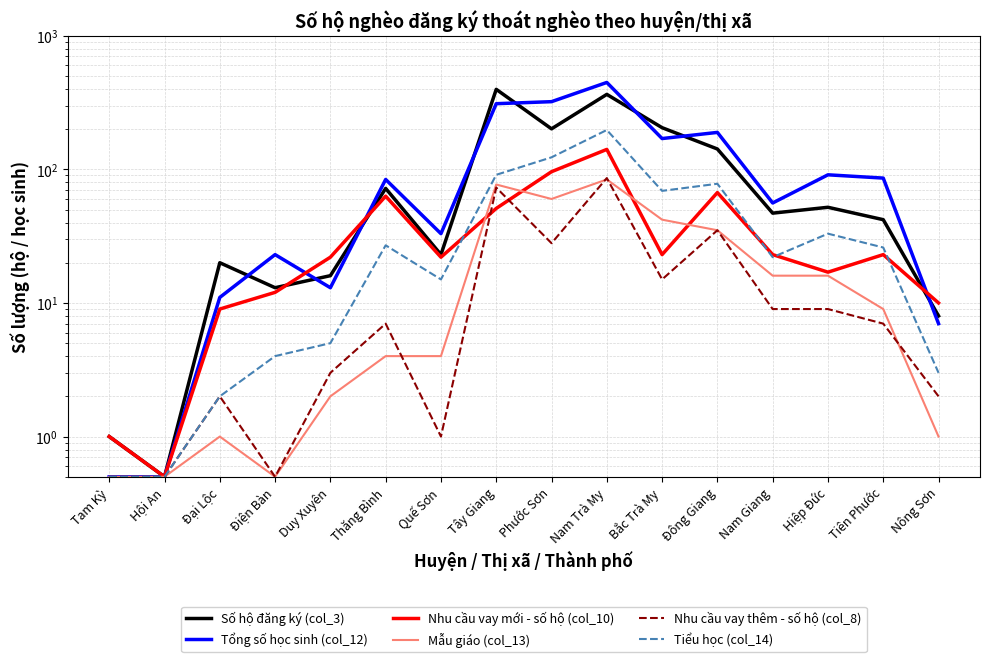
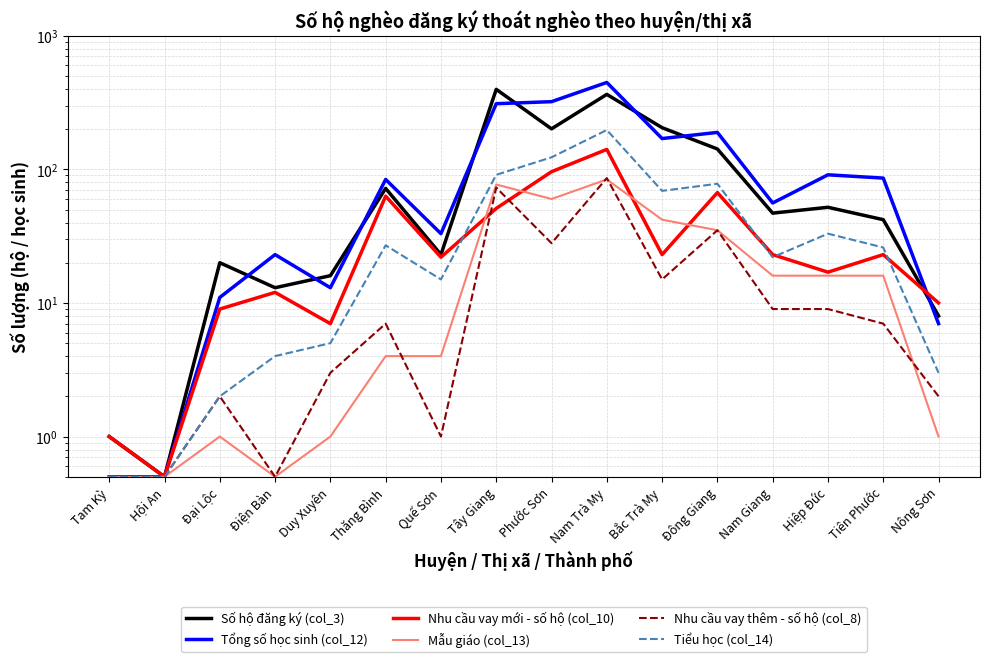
  {
    "Số hộ đăng ký (col_3)": {
      "Đại Lộc": 20,
      "Điện Bàn": 13,
      "Duy Xuyên": 16,
      "Thăng Bình": 70,
      "Quế Sơn": 23,
      "Tây Giang": 400,
      "Phước Sơn": 200,
      "Nam Trà My": 360,
      "Bắc Trà My": 210,
      "Đông Giang": 140,
      "Nam Giang": 47,
      "Hiệp Đức": 52,
      "Tiên Phước": 42,
      "Nông Sơn": 8
    },
    "Tổng số học sinh (col_12)": {
      "Đại Lộc": 11,
      "Điện Bàn": 23,
      "Duy Xuyên": 13,
      "Thăng Bình": 80,
      "Quế Sơn": 33,
      "Tây Giang": 310,
      "Phước Sơn": 320,
      "Nam Trà My": 450,
      "Bắc Trà My": 170,
      "Đông Giang": 190,
      "Nam Giang": 56,
      "Hiệp Đức": 90,
      "Tiên Phước": 90,
      "Nông Sơn": 7
    },
    "Nhu cầu vay mới - số hộ (col_10)": {
      "Đại Lộc": 9,
      "Điện Bàn": 12,
-     "Duy Xuyên": 22,
+     "Duy Xuyên": 7,
      "Thăng Bình": 60,
      "Quế Sơn": 22,
      "Tây Giang": 51,
      "Phước Sơn": 100,
      "Nam Trà My": 140,
      "Bắc Trà My": 23,
      "Đông Giang": 70,
      "Nam Giang": 23,
      "Hiệp Đức": 17,
      "Tiên Phước": 23,
      "Nông Sơn": 10
    },
    "Mẫu giáo (col_13)": {
      "Đại Lộc": 1,
-     "Duy Xuyên": 2,
+     "Duy Xuyên": 1,
      "Thăng Bình": 4,
      "Quế Sơn": 4,
      "Tây Giang": 80,
      "Phước Sơn": 60,
      "Bắc Trà My": 42,
      "Nam Giang": 16,
      "Hiệp Đức": 16,
-     "Tiên Phước": 9,
+     "Tiên Phước": 16,
      "Nông Sơn": 1
    },
    "Nhu cầu vay thêm - số hộ (col_8)": {
      "Duy Xuyên": 3,
      "Thăng Bình": 7,
      "Quế Sơn": 1,
      "Tây Giang": 70,
      "Phước Sơn": 28,
      "Bắc Trà My": 15,
      "Nam Giang": 9,
      "Hiệp Đức": 9,
      "Tiên Phước": 7,
      "Nông Sơn": 2
    },
    "Tiểu học (col_14)": {
      "Điện Bàn": 4,
      "Duy Xuyên": 5,
      "Thăng Bình": 27,
      "Quế Sơn": 15,
      "Tây Giang": 90,
      "Phước Sơn": 120,
      "Nam Trà My": 200,
      "Bắc Trà My": 70,
      "Đông Giang": 80,
      "Nam Giang": 22,
      "Hiệp Đức": 33,
      "Tiên Phước": 26,
      "Nông Sơn": 3
    }
  }
